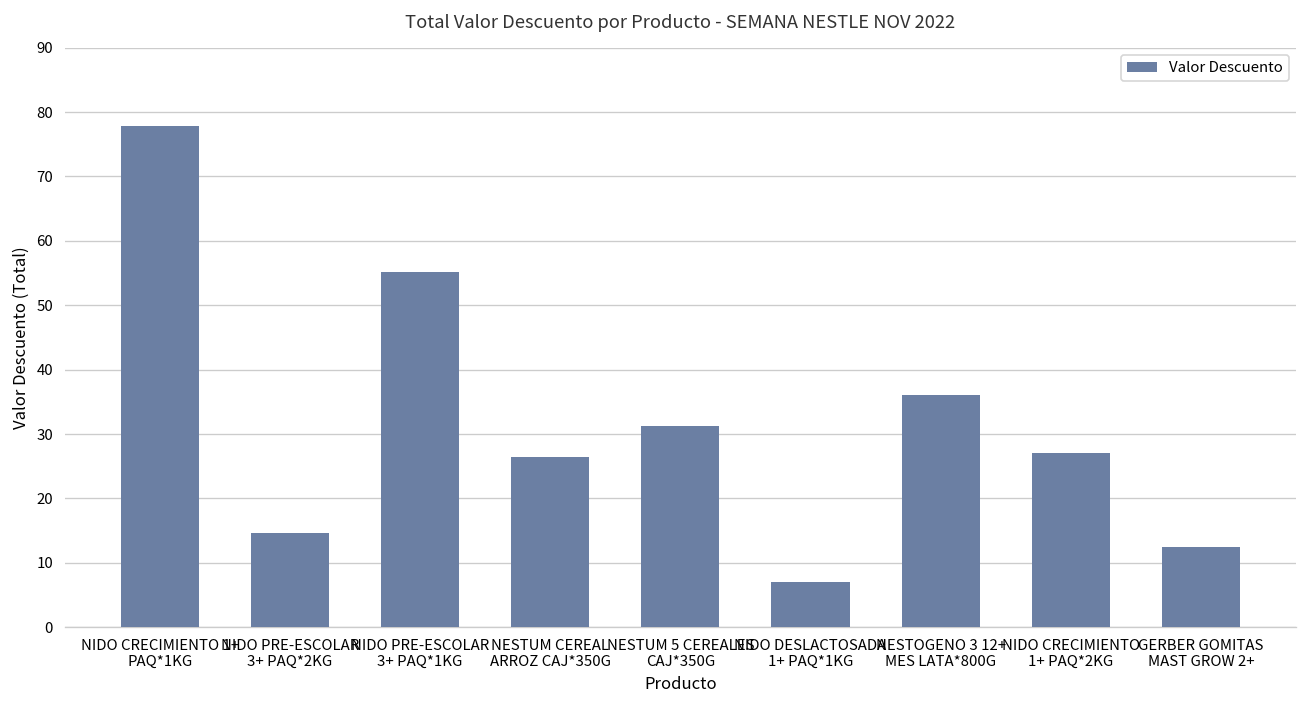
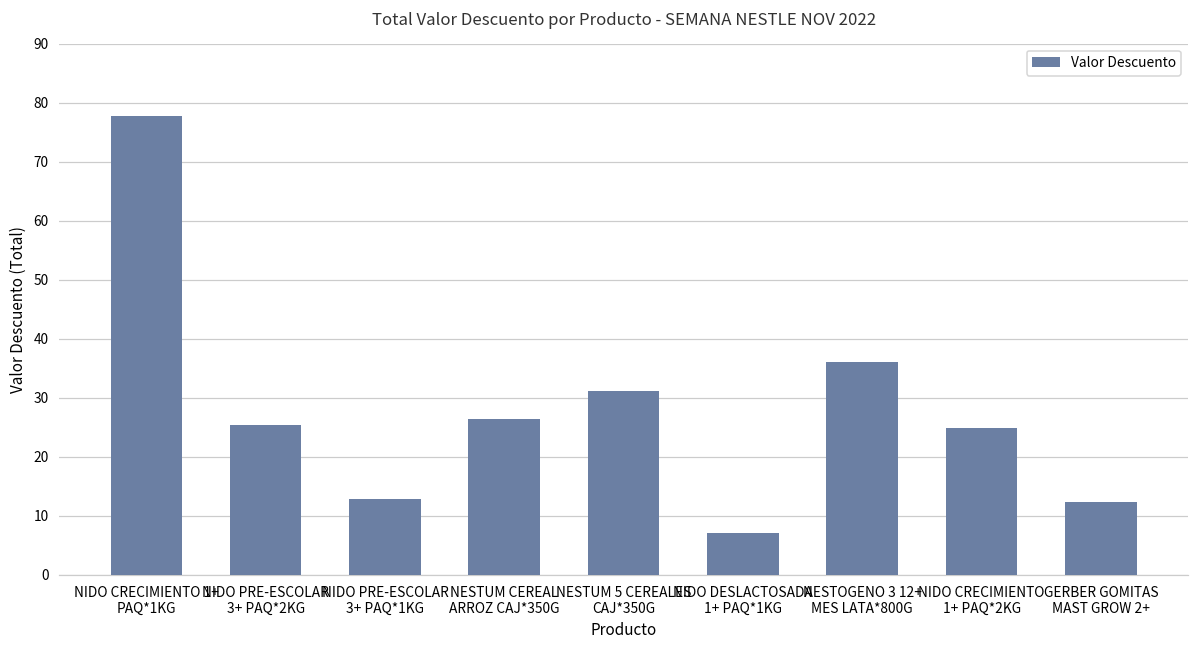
  {
    "NIDO CRECIMIENTO 1+ PAQ*1KG": 78,
-   "NIDO PRE-ESCOLAR 3+ PAQ*2KG": 15,
-   "NIDO PRE-ESCOLAR 3+ PAQ*1KG": 55,
+   "NIDO PRE-ESCOLAR 3+ PAQ*2KG": 25,
+   "NIDO PRE-ESCOLAR 3+ PAQ*1KG": 13,
    "NESTUM CEREAL ARROZ CAJ*350G": 26,
    "NESTUM 5 CEREALES CAJ*350G": 31,
    "NIDO DESLACTOSADA 1+ PAQ*1KG": 7,
    "NESTOGENO 3 12+ MES LATA*800G": 36,
-   "NIDO CRECIMIENTO 1+ PAQ*2KG": 27,
+   "NIDO CRECIMIENTO 1+ PAQ*2KG": 25,
    "GERBER GOMITAS MAST GROW 2+": 12
  }
